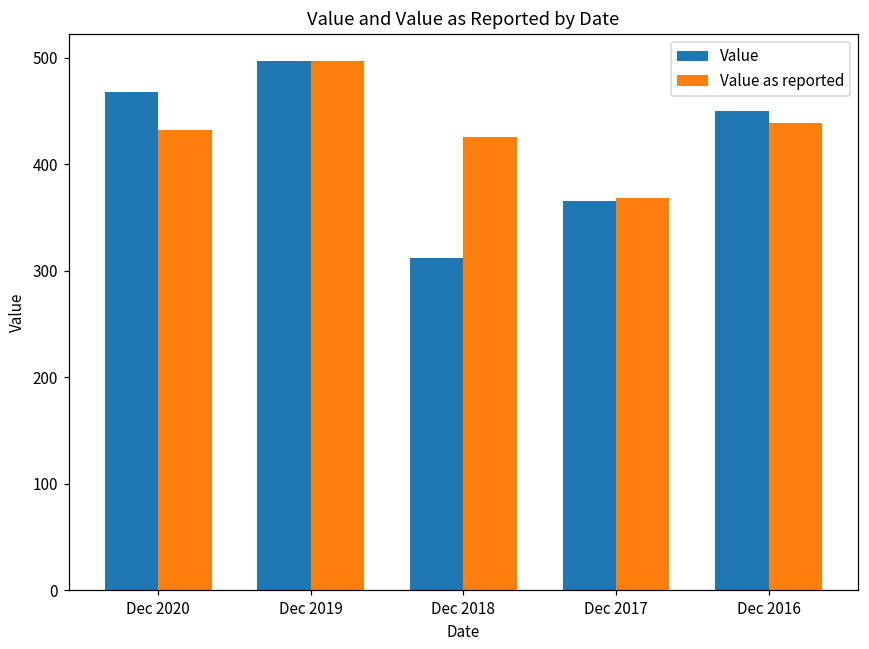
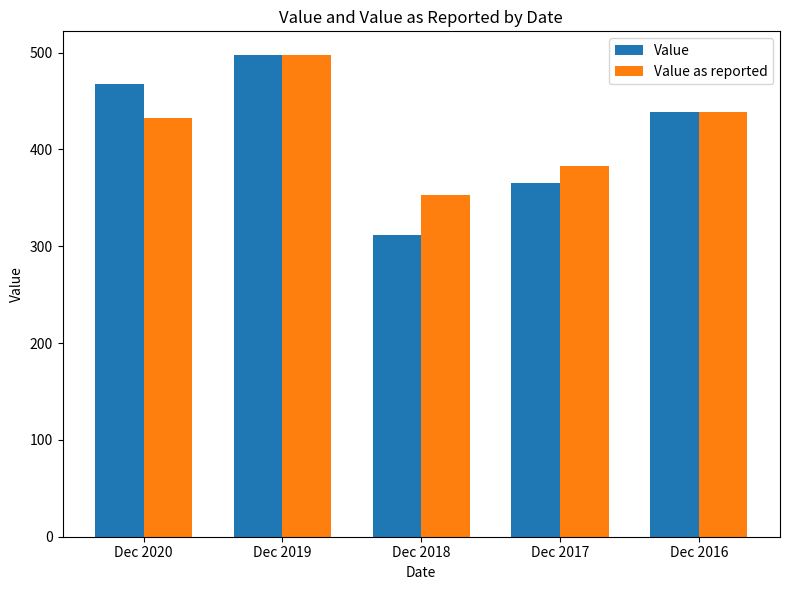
  {
    "Value": {
      "Dec 2020": 470,
      "Dec 2019": 500,
      "Dec 2018": 310,
      "Dec 2017": 370,
-     "Dec 2016": 450
+     "Dec 2016": 440
    },
    "Value as reported": {
      "Dec 2020": 430,
      "Dec 2019": 500,
-     "Dec 2018": 430,
-     "Dec 2017": 370,
+     "Dec 2018": 350,
+     "Dec 2017": 380,
      "Dec 2016": 440
    }
  }
